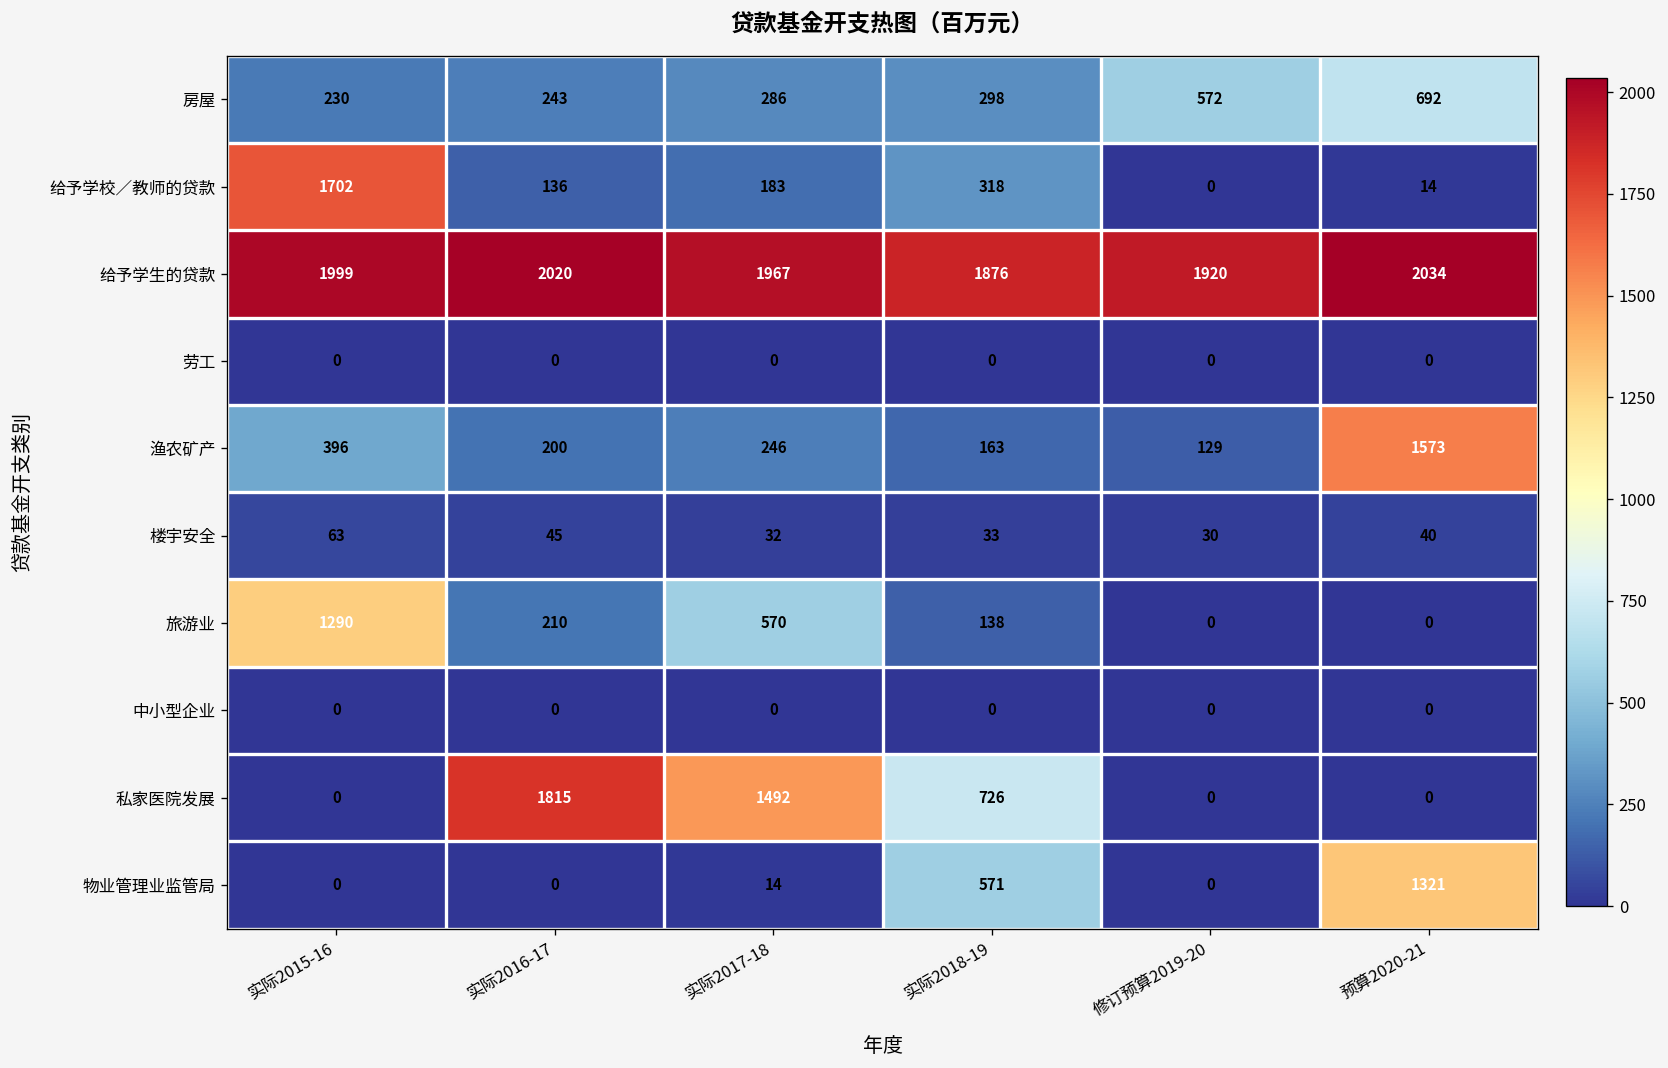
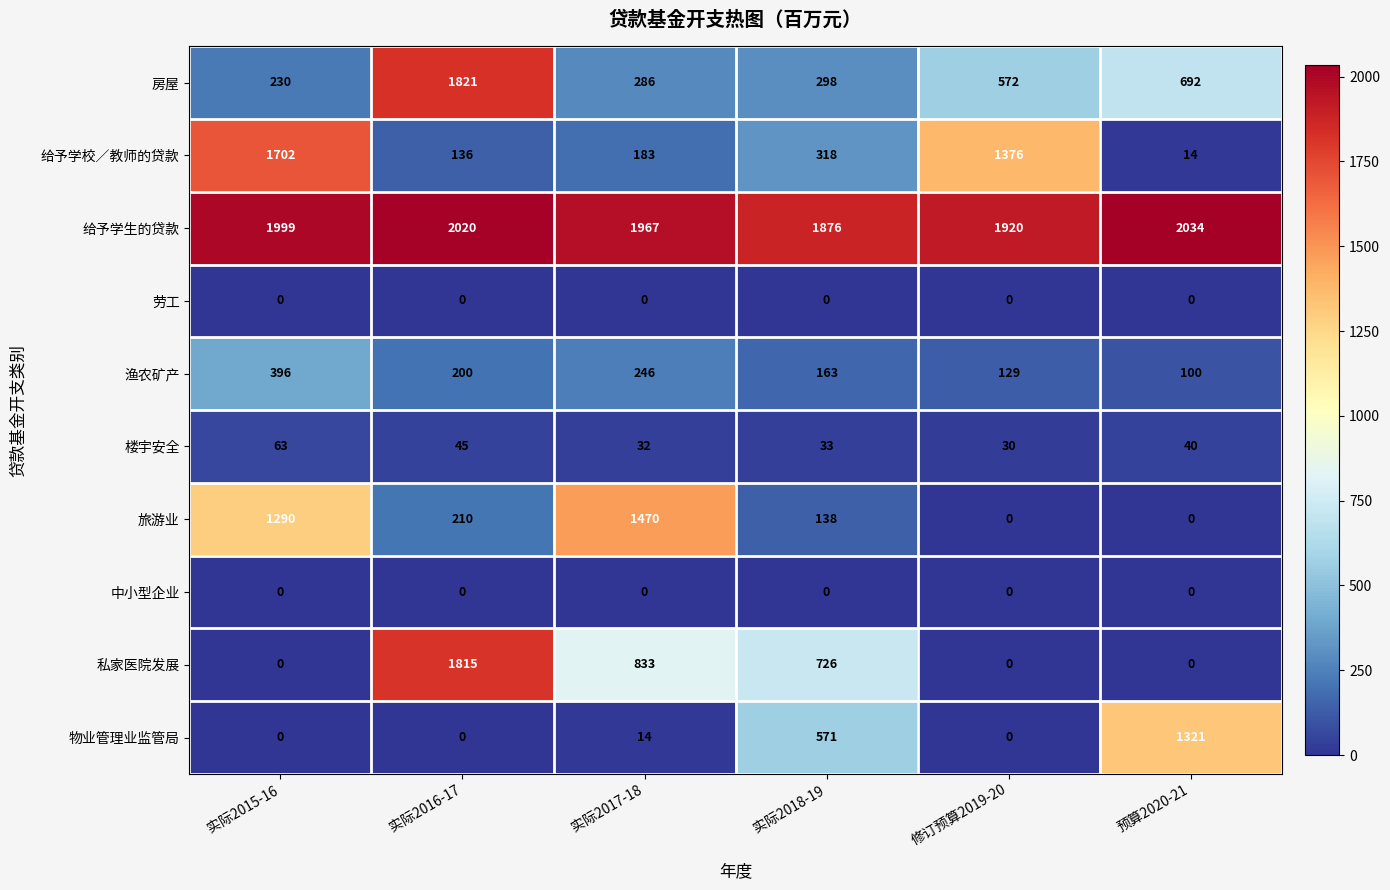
  {
    "房屋": {
      "实际2015-16": 230,
-     "实际2016-17": 243,
+     "实际2016-17": 1821,
      "实际2017-18": 286,
      "实际2018-19": 298,
      "修订预算2019-20": 572,
      "预算2020-21": 692
    },
    "给予学校／教师的贷款": {
      "实际2015-16": 1702,
      "实际2016-17": 136,
      "实际2017-18": 183,
      "实际2018-19": 318,
-     "修订预算2019-20": 0,
+     "修订预算2019-20": 1376,
      "预算2020-21": 14
    },
    "给予学生的贷款": {
      "实际2015-16": 1999,
      "实际2016-17": 2020,
      "实际2017-18": 1967,
      "实际2018-19": 1876,
      "修订预算2019-20": 1920,
      "预算2020-21": 2034
    },
    "劳工": {
      "实际2015-16": 0,
      "实际2016-17": 0,
      "实际2017-18": 0,
      "实际2018-19": 0,
      "修订预算2019-20": 0,
      "预算2020-21": 0
    },
    "渔农矿产": {
      "实际2015-16": 396,
      "实际2016-17": 200,
      "实际2017-18": 246,
      "实际2018-19": 163,
      "修订预算2019-20": 129,
-     "预算2020-21": 1573
+     "预算2020-21": 100
    },
    "楼宇安全": {
      "实际2015-16": 63,
      "实际2016-17": 45,
      "实际2017-18": 32,
      "实际2018-19": 33,
      "修订预算2019-20": 30,
      "预算2020-21": 40
    },
    "旅游业": {
      "实际2015-16": 1290,
      "实际2016-17": 210,
-     "实际2017-18": 570,
+     "实际2017-18": 1470,
      "实际2018-19": 138,
      "修订预算2019-20": 0,
      "预算2020-21": 0
    },
    "中小型企业": {
      "实际2015-16": 0,
      "实际2016-17": 0,
      "实际2017-18": 0,
      "实际2018-19": 0,
      "修订预算2019-20": 0,
      "预算2020-21": 0
    },
    "私家医院发展": {
      "实际2015-16": 0,
      "实际2016-17": 1815,
-     "实际2017-18": 1492,
+     "实际2017-18": 833,
      "实际2018-19": 726,
      "修订预算2019-20": 0,
      "预算2020-21": 0
    },
    "物业管理业监管局": {
      "实际2015-16": 0,
      "实际2016-17": 0,
      "实际2017-18": 14,
      "实际2018-19": 571,
      "修订预算2019-20": 0,
      "预算2020-21": 1321
    }
  }
